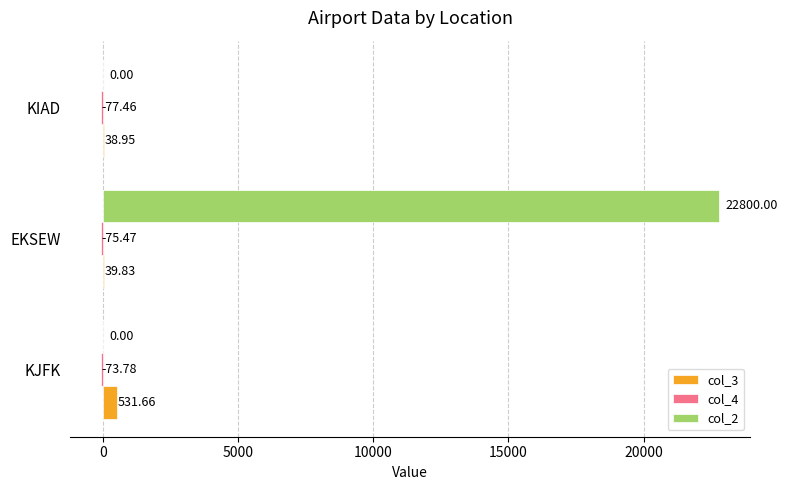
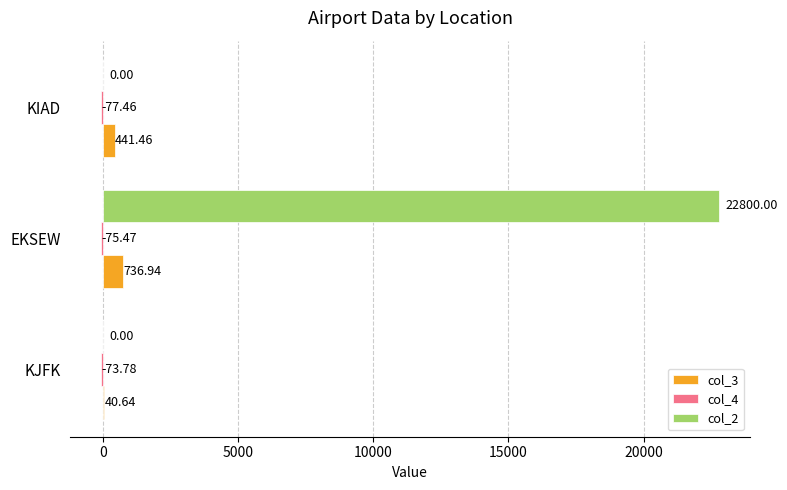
  {
    "col_3": {
-     "KIAD": 38.95,
-     "EKSEW": 39.83,
-     "KJFK": 531.66
+     "KIAD": 441.46,
+     "EKSEW": 736.94,
+     "KJFK": 40.64
    },
    "col_4": {
      "KIAD": -77.46,
      "EKSEW": -75.47,
      "KJFK": -73.78
    },
    "col_2": {
      "KIAD": 0.00,
      "EKSEW": 22800.00,
      "KJFK": 0.00
    }
  }
